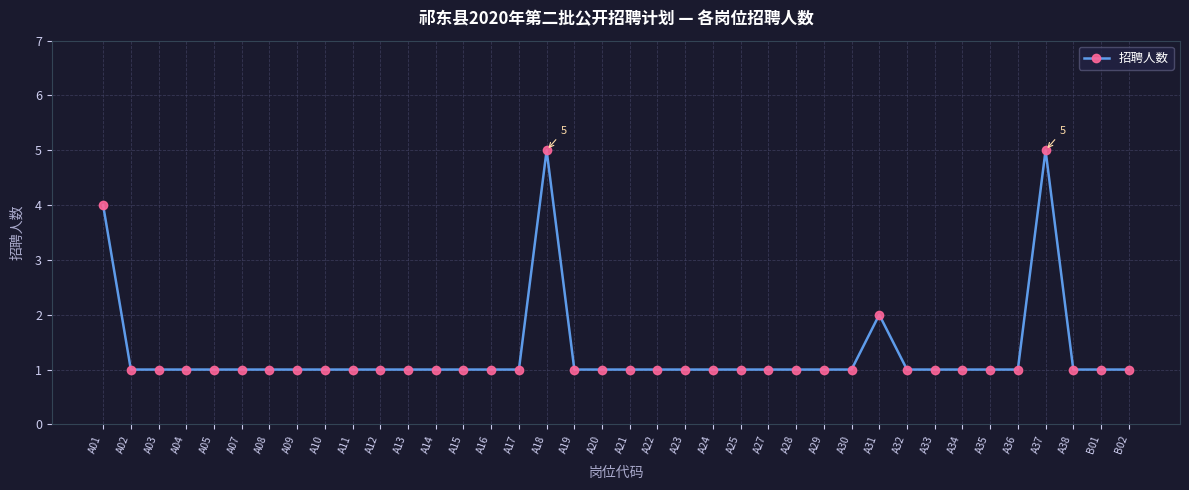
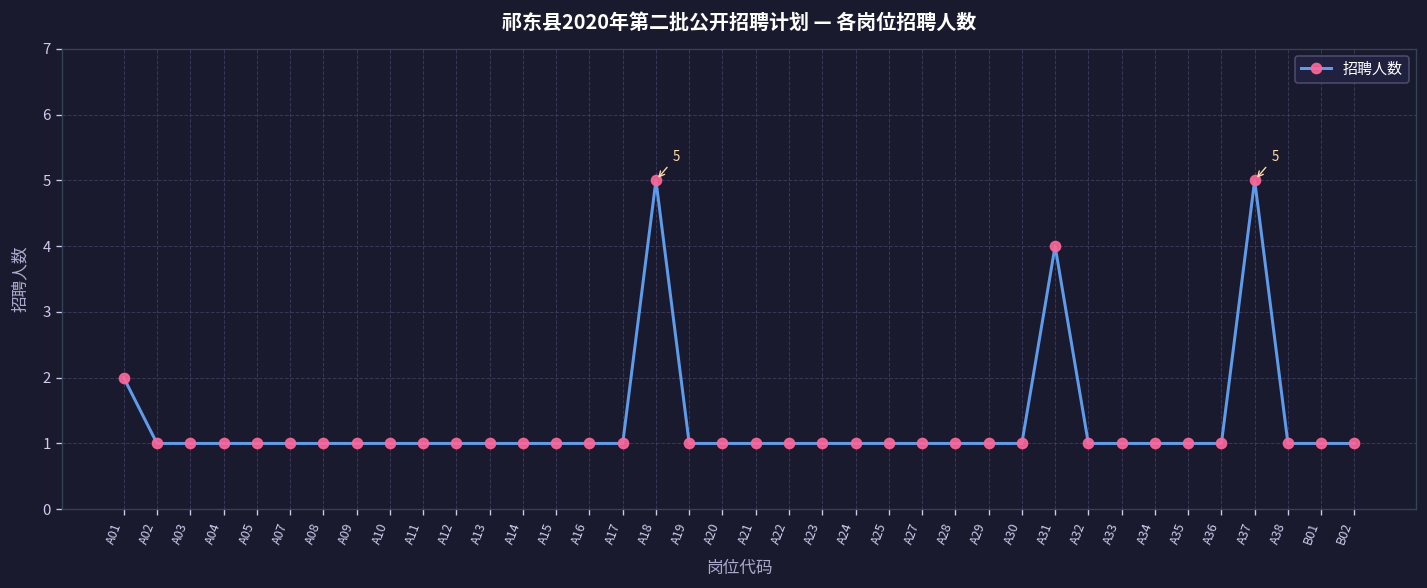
  {
-   "A01": 4,
+   "A01": 2,
    "A02": 1,
    "A03": 1,
    "A04": 1,
    "A05": 1,
    "A07": 1,
    "A08": 1,
    "A09": 1,
    "A10": 1,
    "A11": 1,
    "A12": 1,
    "A13": 1,
    "A14": 1,
    "A15": 1,
    "A16": 1,
    "A17": 1,
    "A19": 1,
    "A20": 1,
    "A21": 1,
    "A22": 1,
    "A23": 1,
    "A24": 1,
    "A25": 1,
    "A27": 1,
    "A28": 1,
    "A29": 1,
    "A30": 1,
-   "A31": 2,
+   "A31": 4,
    "A32": 1,
    "A33": 1,
    "A34": 1,
    "A35": 1,
    "A36": 1,
    "A38": 1,
    "B01": 1,
    "B02": 1
  }
